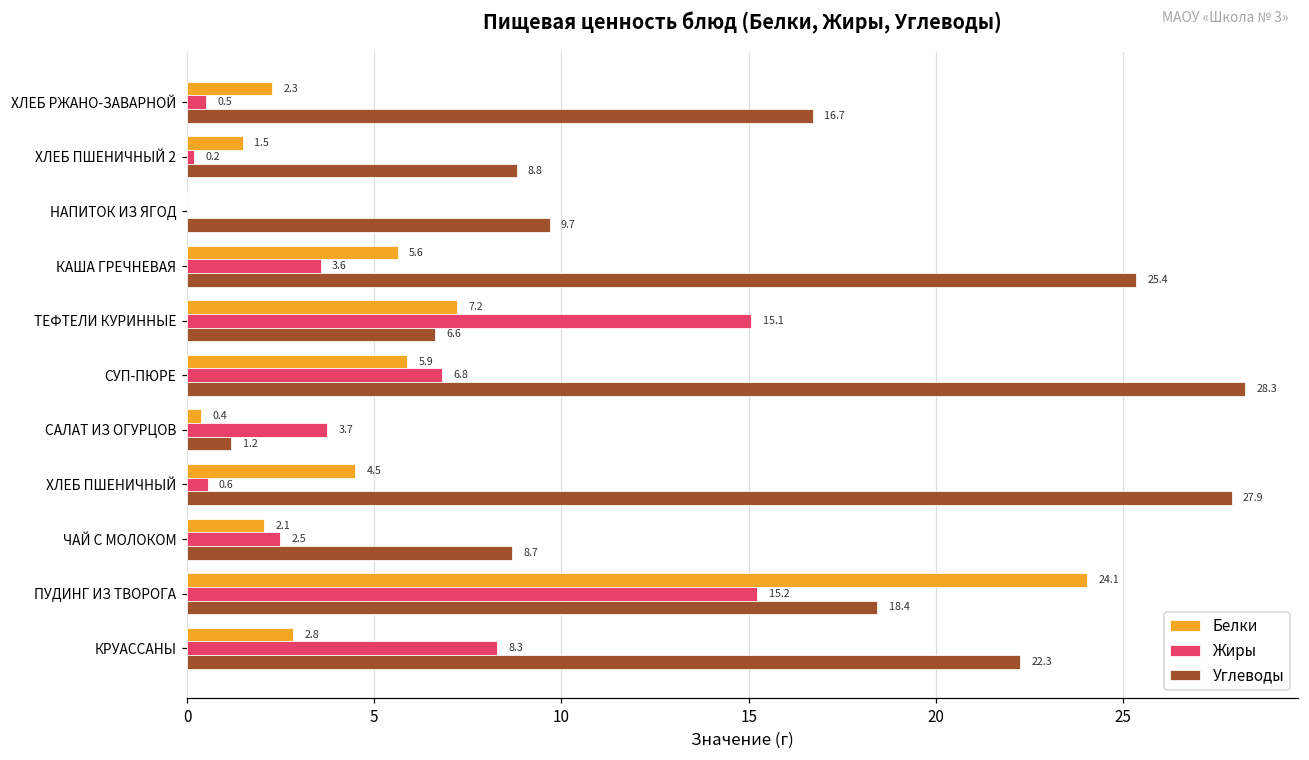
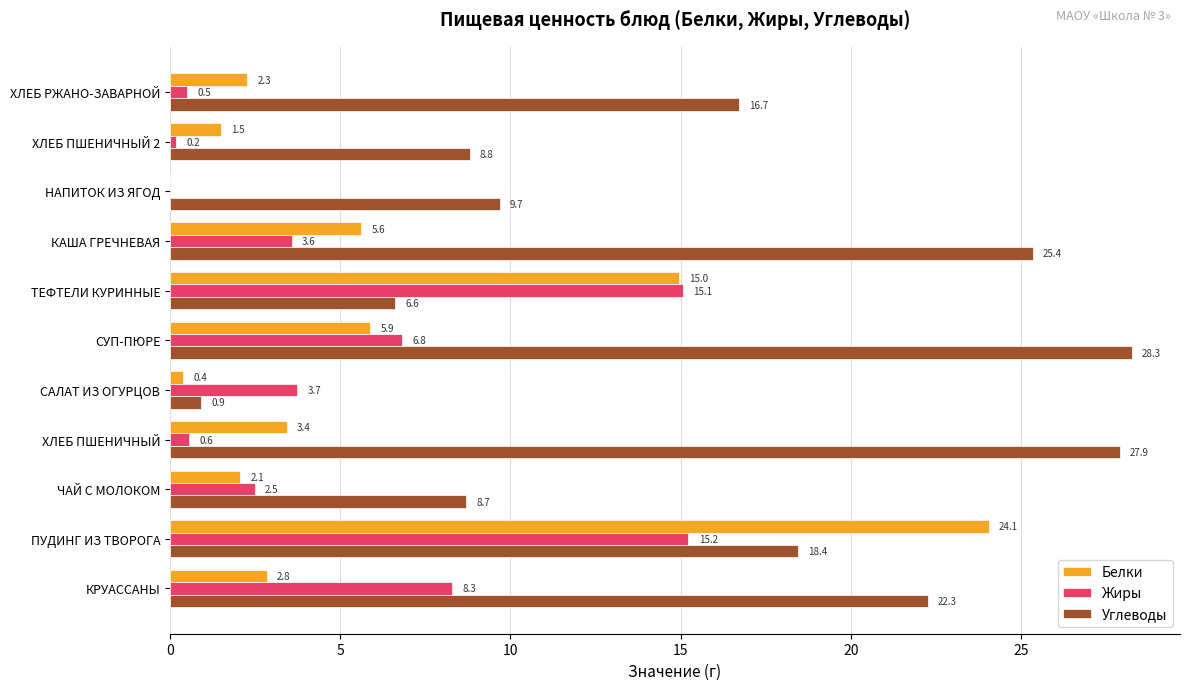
  {
    "Белки": {
      "ХЛЕБ РЖАНО-ЗАВАРНОЙ": 2.3,
      "ХЛЕБ ПШЕНИЧНЫЙ 2": 1.5,
      "КАША ГРЕЧНЕВАЯ": 5.6,
-     "ТЕФТЕЛИ КУРИННЫЕ": 7.2,
+     "ТЕФТЕЛИ КУРИННЫЕ": 15.0,
      "СУП-ПЮРЕ": 5.9,
      "САЛАТ ИЗ ОГУРЦОВ": 0.4,
-     "ХЛЕБ ПШЕНИЧНЫЙ": 4.5,
+     "ХЛЕБ ПШЕНИЧНЫЙ": 3.4,
      "ЧАЙ С МОЛОКОМ": 2.1,
      "ПУДИНГ ИЗ ТВОРОГА": 24.1,
      "КРУАССАНЫ": 2.8
    },
    "Жиры": {
      "ХЛЕБ РЖАНО-ЗАВАРНОЙ": 0.5,
      "ХЛЕБ ПШЕНИЧНЫЙ 2": 0.2,
      "КАША ГРЕЧНЕВАЯ": 3.6,
      "ТЕФТЕЛИ КУРИННЫЕ": 15.1,
      "СУП-ПЮРЕ": 6.8,
      "САЛАТ ИЗ ОГУРЦОВ": 3.7,
      "ХЛЕБ ПШЕНИЧНЫЙ": 0.6,
      "ЧАЙ С МОЛОКОМ": 2.5,
      "ПУДИНГ ИЗ ТВОРОГА": 15.2,
      "КРУАССАНЫ": 8.3
    },
    "Углеводы": {
      "ХЛЕБ РЖАНО-ЗАВАРНОЙ": 16.7,
      "ХЛЕБ ПШЕНИЧНЫЙ 2": 8.8,
      "НАПИТОК ИЗ ЯГОД": 9.7,
      "КАША ГРЕЧНЕВАЯ": 25.4,
      "ТЕФТЕЛИ КУРИННЫЕ": 6.6,
      "СУП-ПЮРЕ": 28.3,
-     "САЛАТ ИЗ ОГУРЦОВ": 1.2,
+     "САЛАТ ИЗ ОГУРЦОВ": 0.9,
      "ХЛЕБ ПШЕНИЧНЫЙ": 27.9,
      "ЧАЙ С МОЛОКОМ": 8.7,
      "ПУДИНГ ИЗ ТВОРОГА": 18.4,
      "КРУАССАНЫ": 22.3
    }
  }
